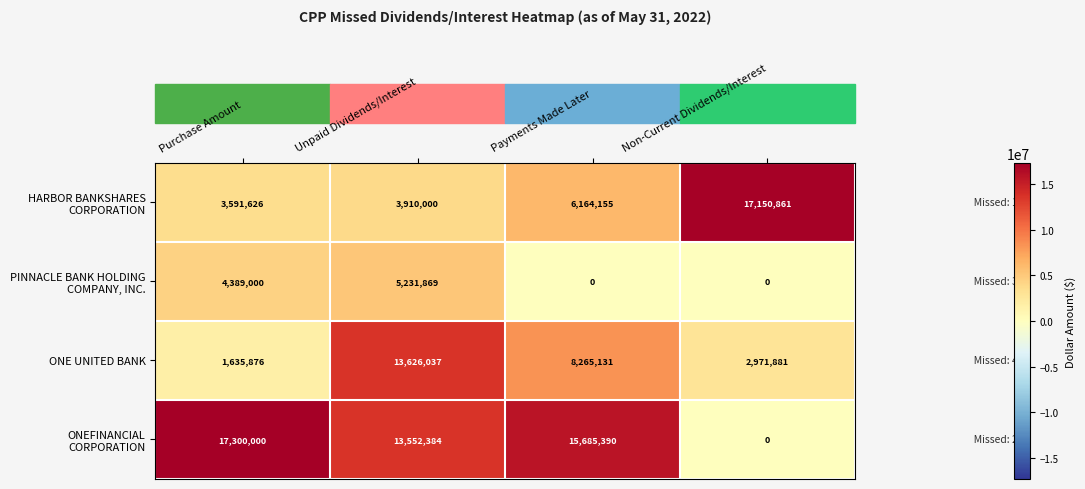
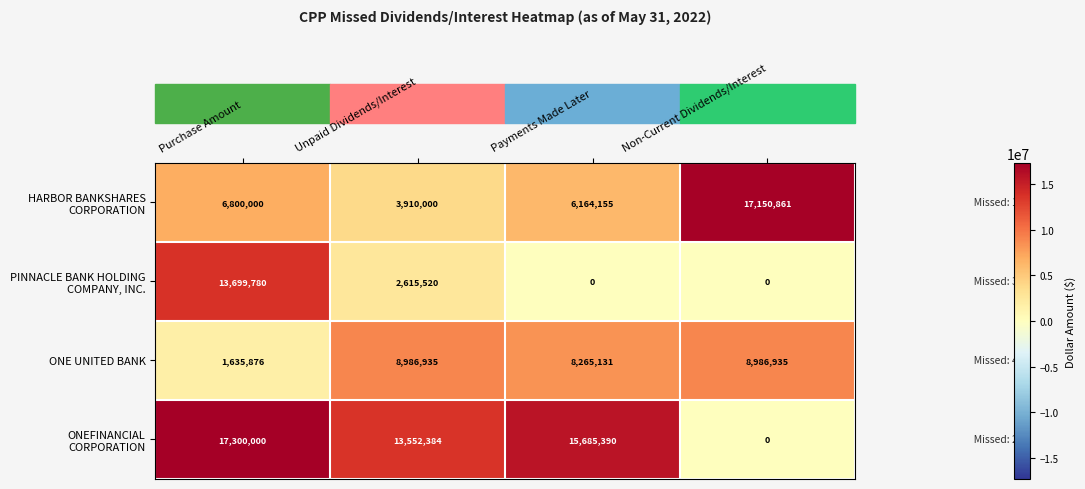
  {
    "HARBOR BANKSHARES CORPORATION": {
-     "Purchase Amount": "3,591,626",
+     "Purchase Amount": "6,800,000",
      "Unpaid Dividends/Interest": "3,910,000",
      "Payments Made Later": "6,164,155",
      "Non-Current Dividends/Interest": "17,150,861"
    },
    "PINNACLE BANK HOLDING COMPANY, INC.": {
-     "Purchase Amount": "4,389,000",
-     "Unpaid Dividends/Interest": "5,231,869",
+     "Purchase Amount": "13,699,780",
+     "Unpaid Dividends/Interest": "2,615,520",
      "Payments Made Later": "0",
      "Non-Current Dividends/Interest": "0"
    },
    "ONE UNITED BANK": {
      "Purchase Amount": "1,635,876",
-     "Unpaid Dividends/Interest": "13,626,037",
+     "Unpaid Dividends/Interest": "8,986,935",
      "Payments Made Later": "8,265,131",
-     "Non-Current Dividends/Interest": "2,971,881"
+     "Non-Current Dividends/Interest": "8,986,935"
    },
    "ONEFINANCIAL CORPORATION": {
      "Purchase Amount": "17,300,000",
      "Unpaid Dividends/Interest": "13,552,384",
      "Payments Made Later": "15,685,390",
      "Non-Current Dividends/Interest": "0"
    }
  }
